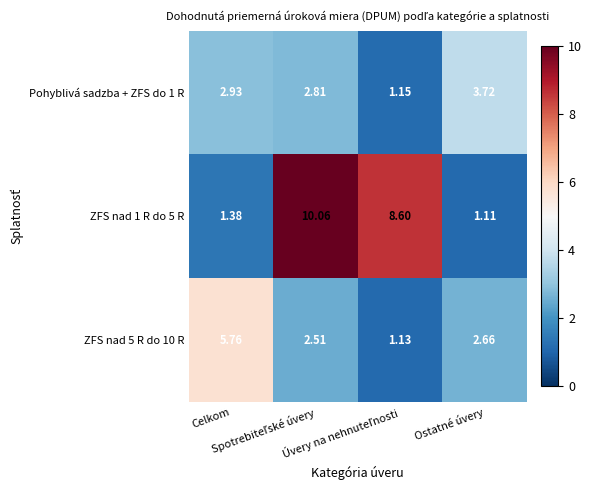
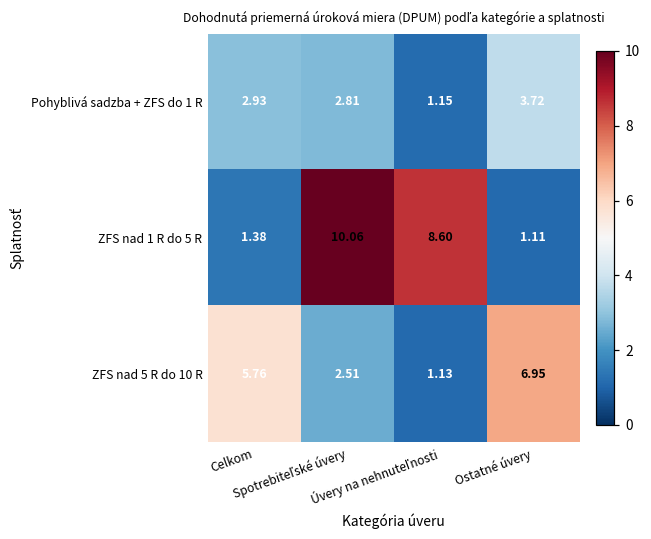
  {
    "Pohyblivá sadzba + ZFS do 1 R": {
      "Celkom": 2.93,
      "Spotrebiteľské úvery": 2.81,
      "Úvery na nehnuteľnosti": 1.15,
      "Ostatné úvery": 3.72
    },
    "ZFS nad 1 R do 5 R": {
      "Celkom": 1.38,
      "Spotrebiteľské úvery": 10.06,
      "Úvery na nehnuteľnosti": 8.60,
      "Ostatné úvery": 1.11
    },
    "ZFS nad 5 R do 10 R": {
      "Spotrebiteľské úvery": 2.51,
      "Úvery na nehnuteľnosti": 1.13,
-     "Ostatné úvery": 2.66
+     "Ostatné úvery": 6.95
    }
  }
